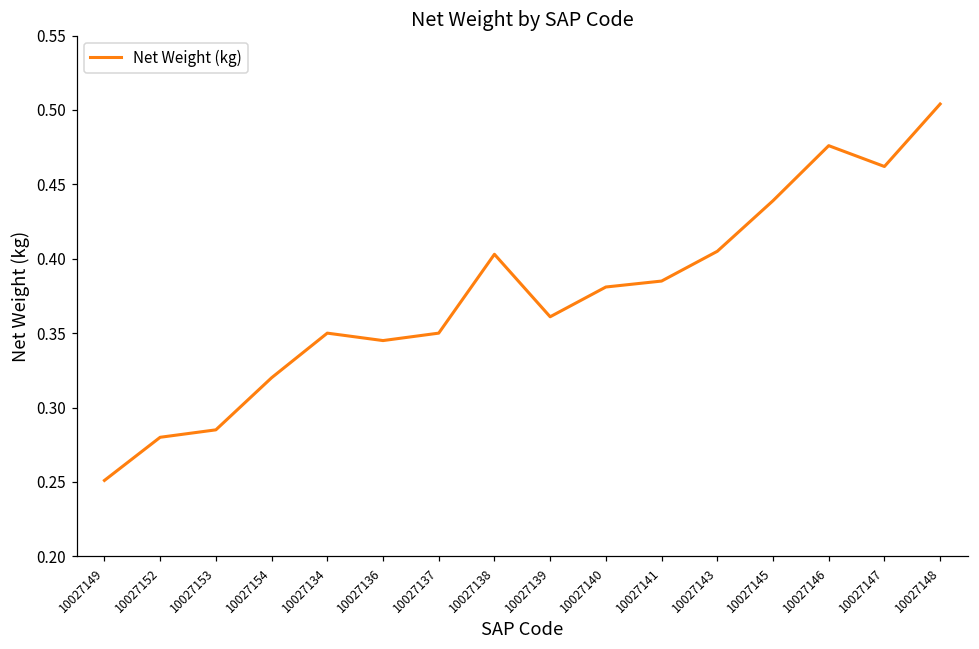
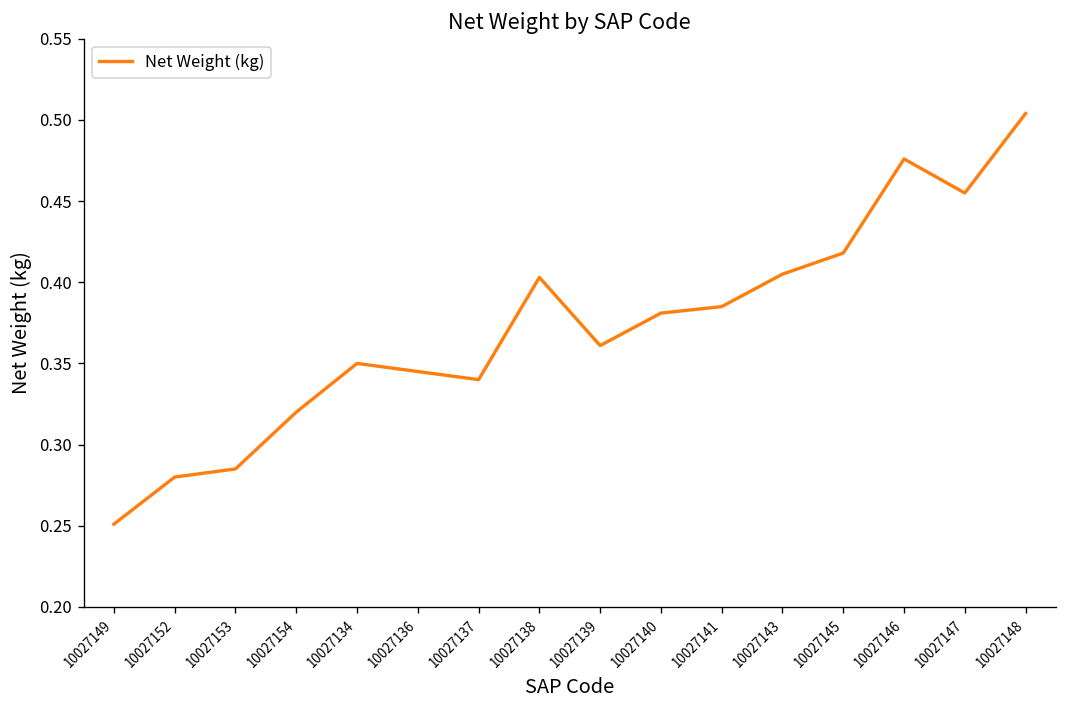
  {
    "10027149": 0.251,
    "10027152": 0.280,
    "10027153": 0.285,
    "10027154": 0.320,
    "10027134": 0.350,
    "10027136": 0.345,
-   "10027137": 0.35,
+   "10027137": 0.34,
    "10027138": 0.403,
    "10027139": 0.361,
    "10027140": 0.381,
    "10027141": 0.385,
    "10027143": 0.405,
-   "10027145": 0.439,
+   "10027145": 0.418,
    "10027146": 0.476,
-   "10027147": 0.462,
+   "10027147": 0.455,
    "10027148": 0.504
  }
